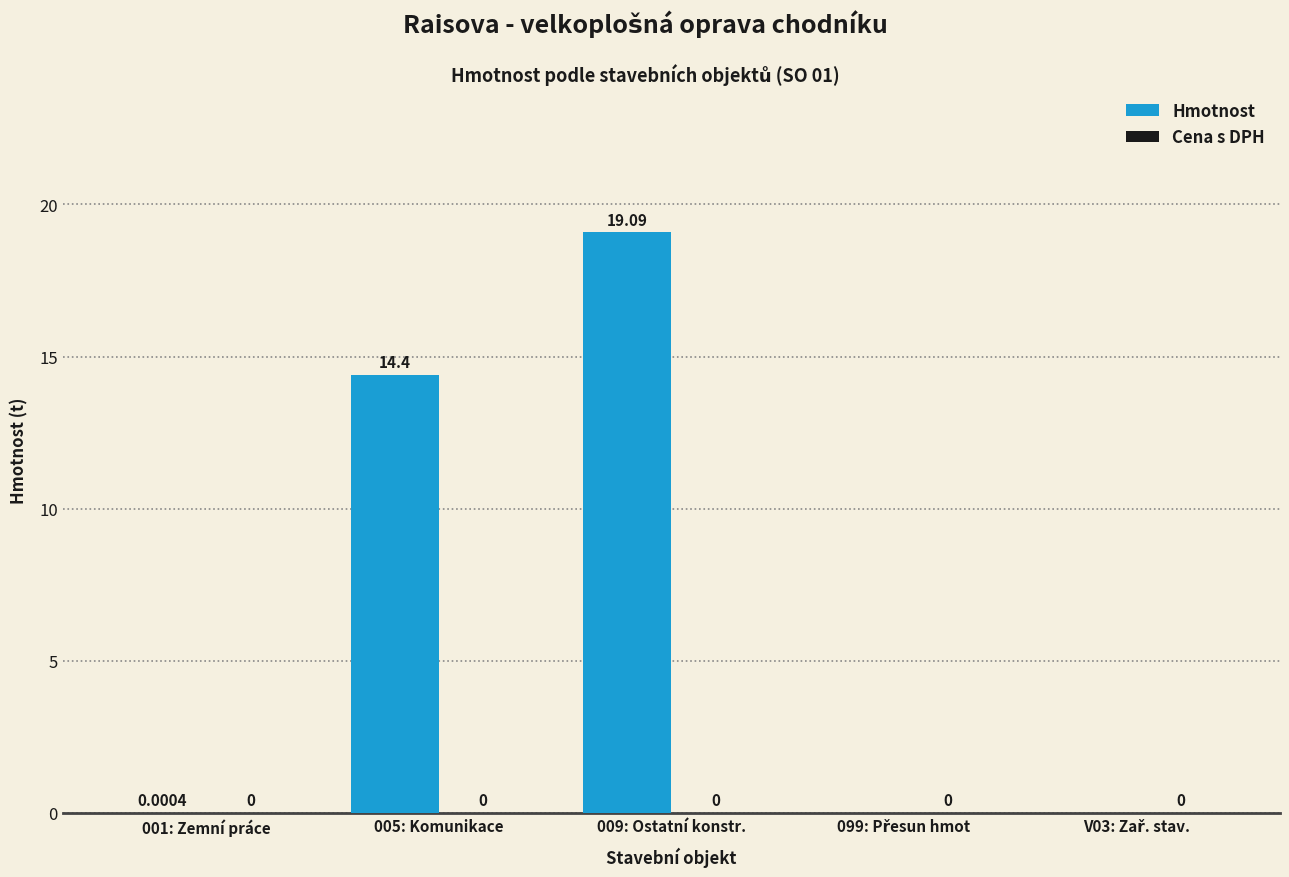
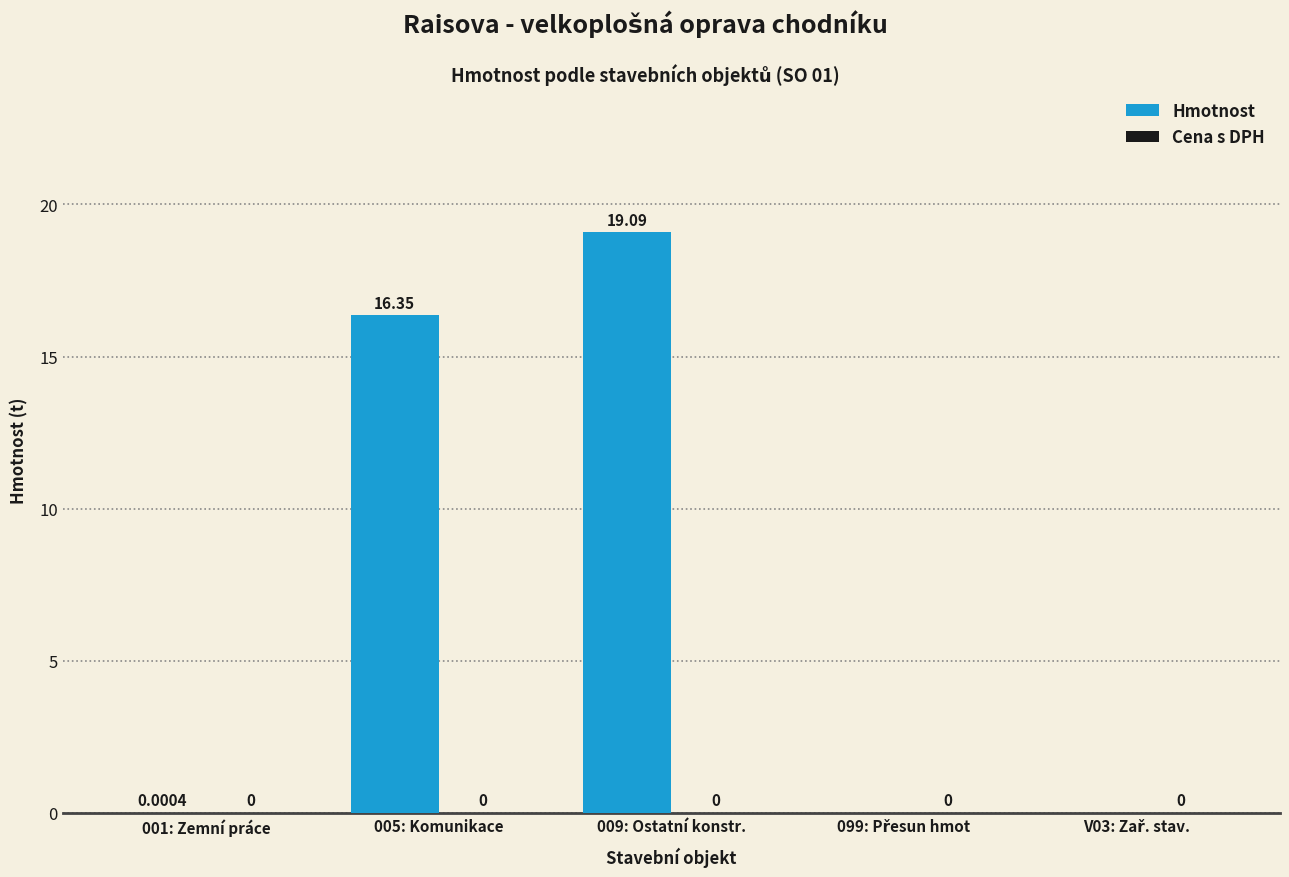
  {
    "Hmotnost": {
      "001: Zemní práce": 0.0004,
-     "005: Komunikace": 14.4,
+     "005: Komunikace": 16.35,
      "009: Ostatní konstr.": 19.09
    },
    "Cena s DPH": {
      "001: Zemní práce": 0,
      "005: Komunikace": 0,
      "009: Ostatní konstr.": 0,
      "099: Přesun hmot": 0,
      "V03: Zař. stav.": 0
    }
  }
